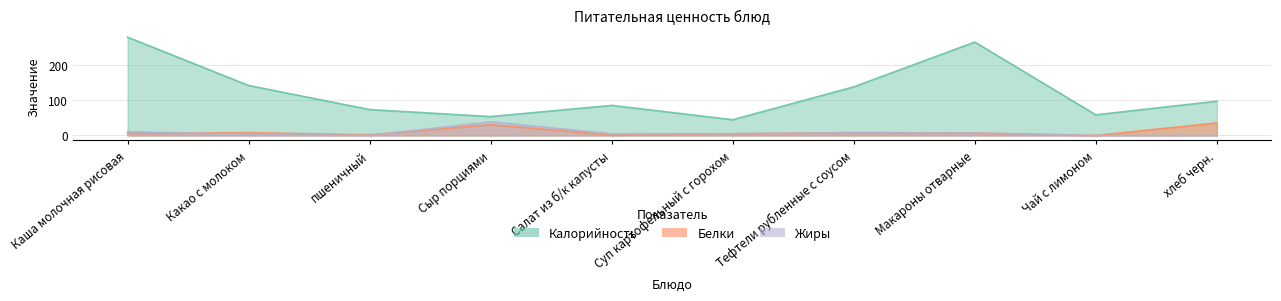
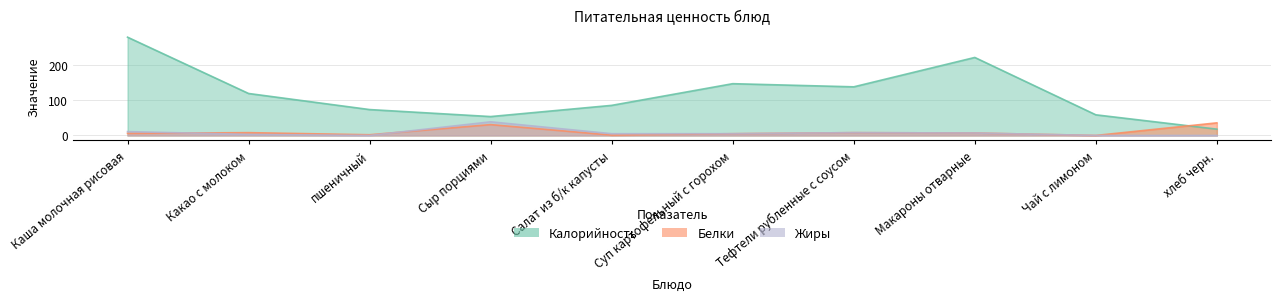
  {
    "Калорийность": {
      "Каша молочная рисовая": 280,
-     "Какао с молоком": 140,
+     "Какао с молоком": 120,
      "пшеничный": 70,
      "Сыр порциями": 50,
      "Салат из б/к капусты": 90,
-     "Суп картофельный с горохом": 50,
+     "Суп картофельный с горохом": 150,
      "Тефтели рубленные с соусом": 140,
-     "Макароны отварные": 270,
+     "Макароны отварные": 220,
      "Чай с лимоном": 60,
-     "хлеб черн.": 100
+     "хлеб черн.": 20
    },
    "Белки": {
      "Сыр порциями": 30,
      "хлеб черн.": 40
    },
    "Жиры": {
      "Сыр порциями": 40,
      "хлеб черн.": 0
    }
  }
